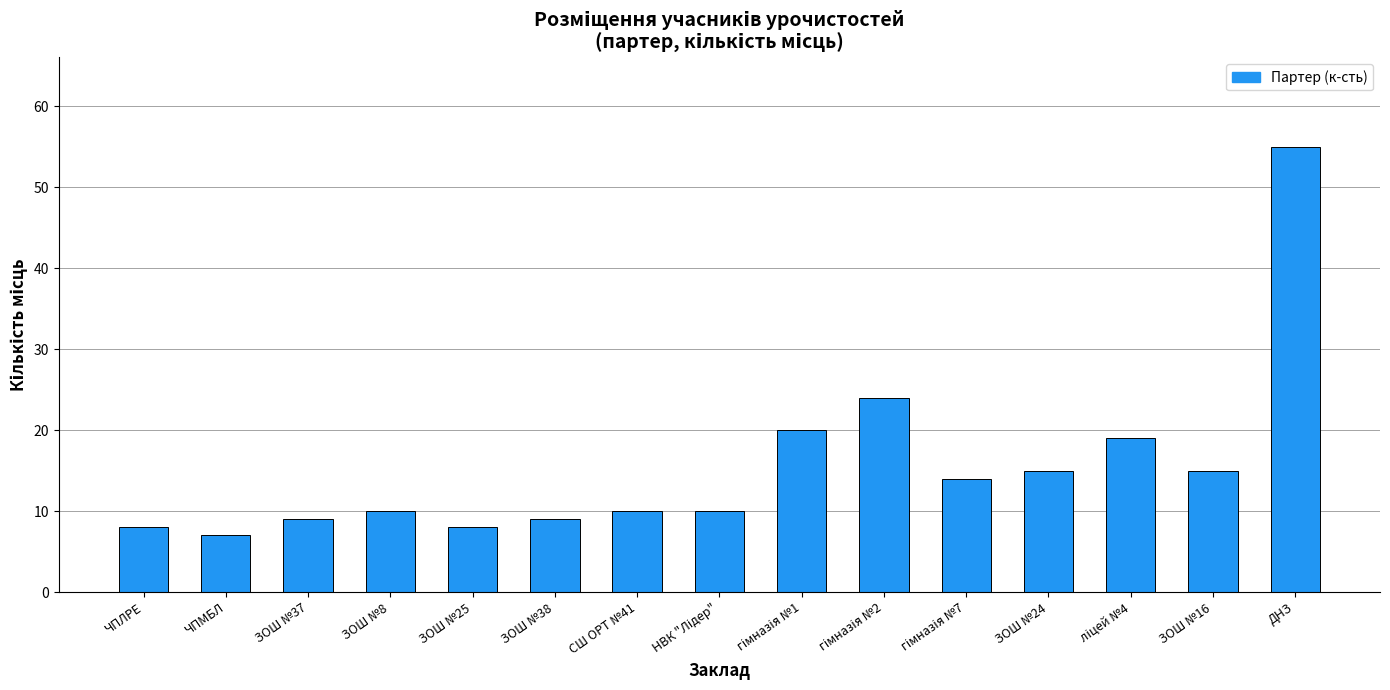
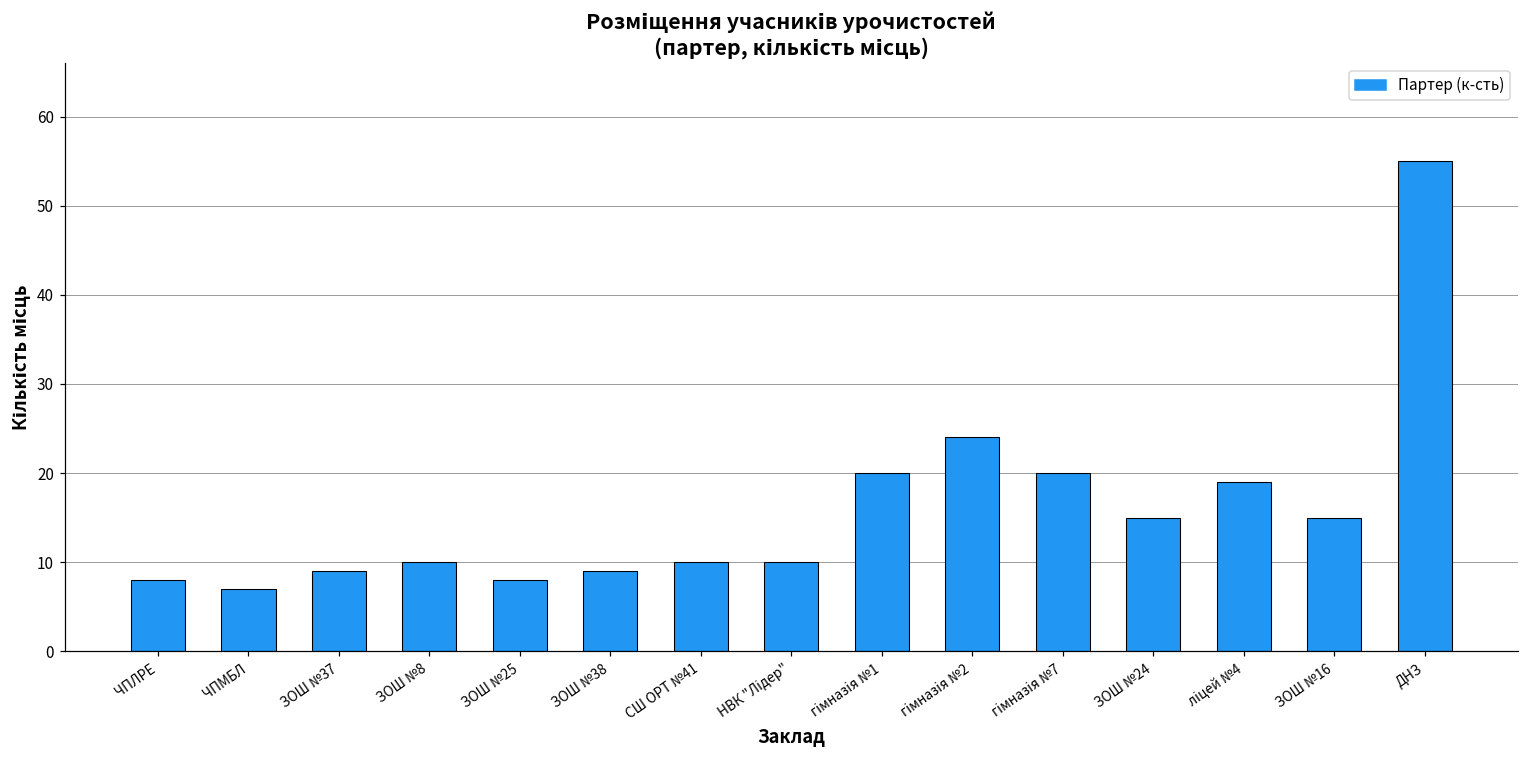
  {
    "ЧПЛРЕ": 8,
    "ЧПМБЛ": 7,
    "ЗОШ №37": 9,
    "ЗОШ №8": 10,
    "ЗОШ №25": 8,
    "ЗОШ №38": 9,
    "СШ ОРТ №41": 10,
    "НВК \"Лідер\"": 10,
    "гімназія №1": 20,
    "гімназія №2": 24,
-   "гімназія №7": 14,
+   "гімназія №7": 20,
    "ЗОШ №24": 15,
    "ліцей №4": 19,
    "ЗОШ №16": 15,
    "ДНЗ": 55
  }
